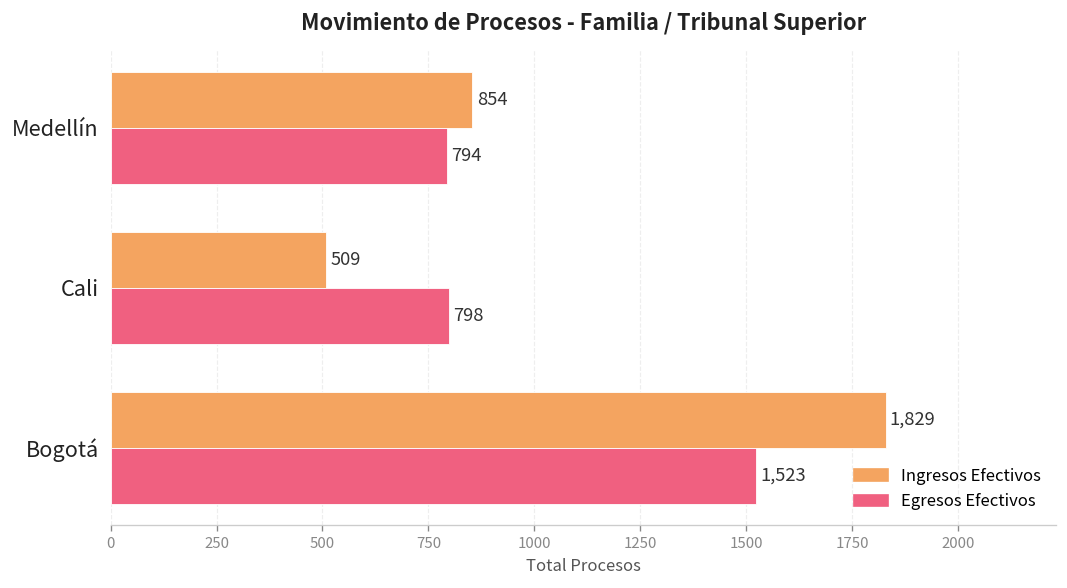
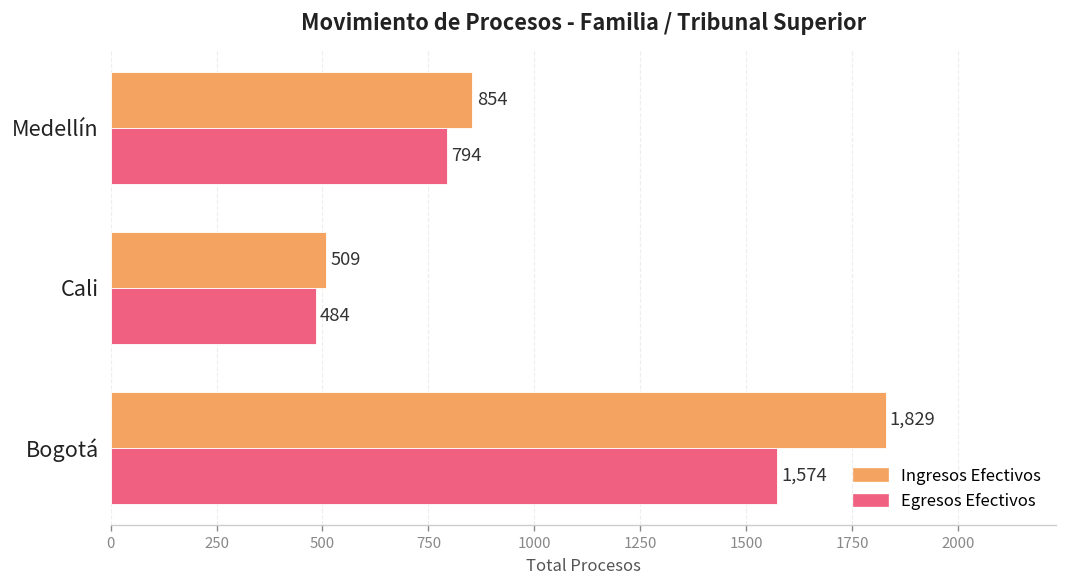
  {
    "Ingresos Efectivos": {
      "Medellín": "854",
      "Cali": "509",
      "Bogotá": "1,829"
    },
    "Egresos Efectivos": {
      "Medellín": "794",
-     "Cali": "798",
-     "Bogotá": "1,523"
+     "Cali": "484",
+     "Bogotá": "1,574"
    }
  }
